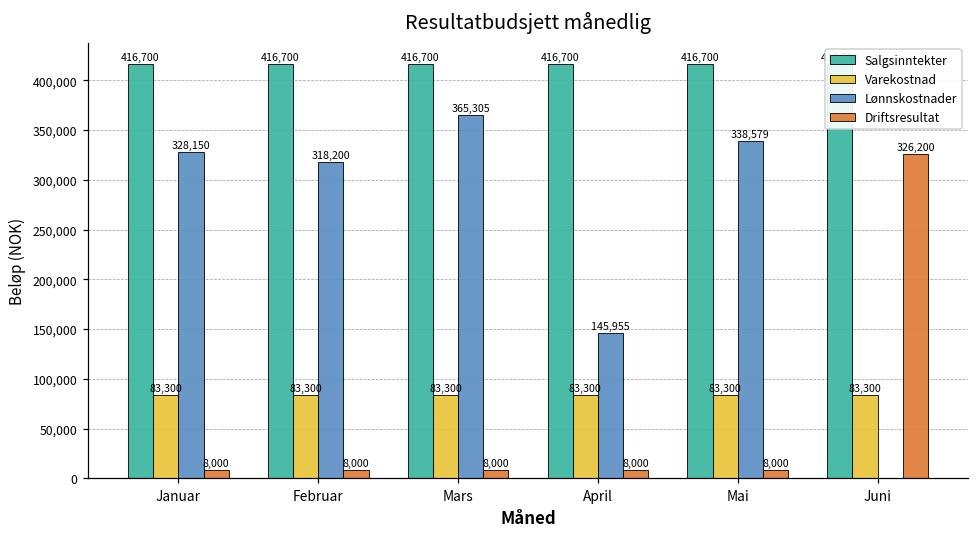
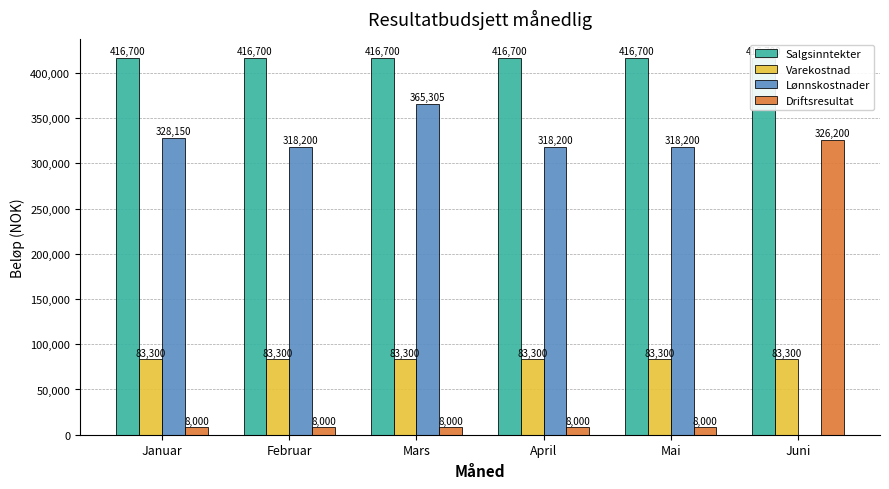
  {
    "Salgsinntekter": {
      "Januar": "416,700",
      "Februar": "416,700",
      "Mars": "416,700",
      "April": "416,700",
      "Mai": "416,700"
    },
    "Varekostnad": {
      "Januar": "83,300",
      "Februar": "83,300",
      "Mars": "83,300",
      "April": "83,300",
      "Mai": "83,300",
      "Juni": "83,300"
    },
    "Lønnskostnader": {
      "Januar": "328,150",
      "Februar": "318,200",
      "Mars": "365,305",
-     "April": "145,955",
-     "Mai": "338,579"
+     "April": "318,200",
+     "Mai": "318,200"
    },
    "Driftsresultat": {
      "Januar": "8,000",
      "Februar": "8,000",
      "Mars": "8,000",
      "April": "8,000",
      "Mai": "8,000",
      "Juni": "326,200"
    }
  }
